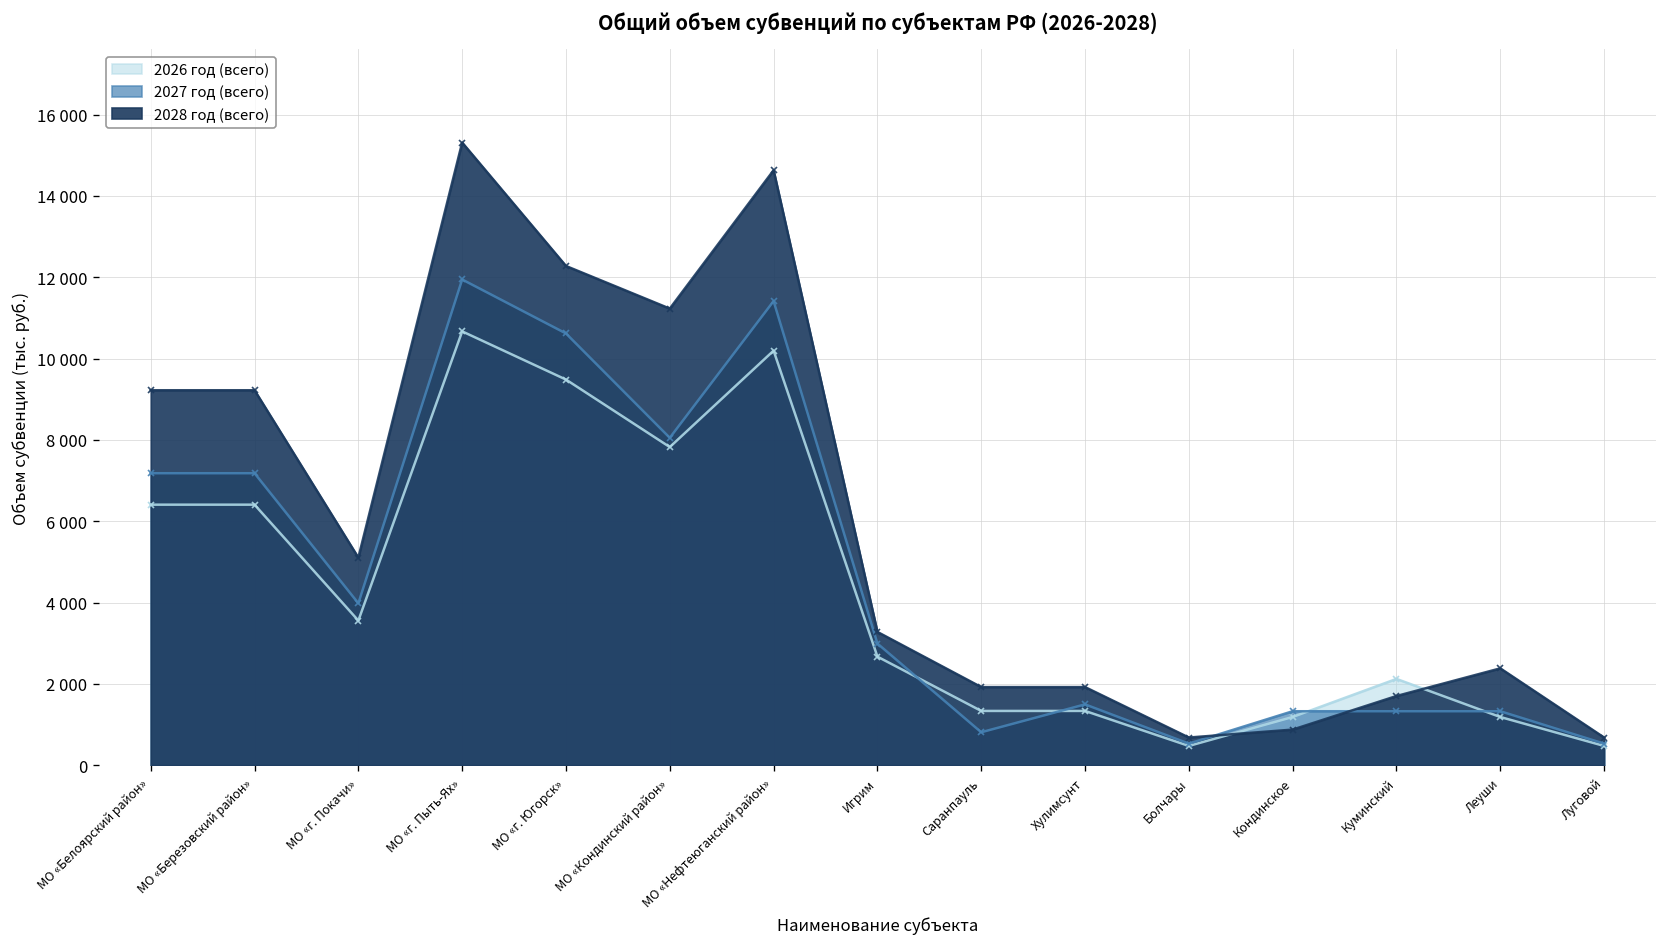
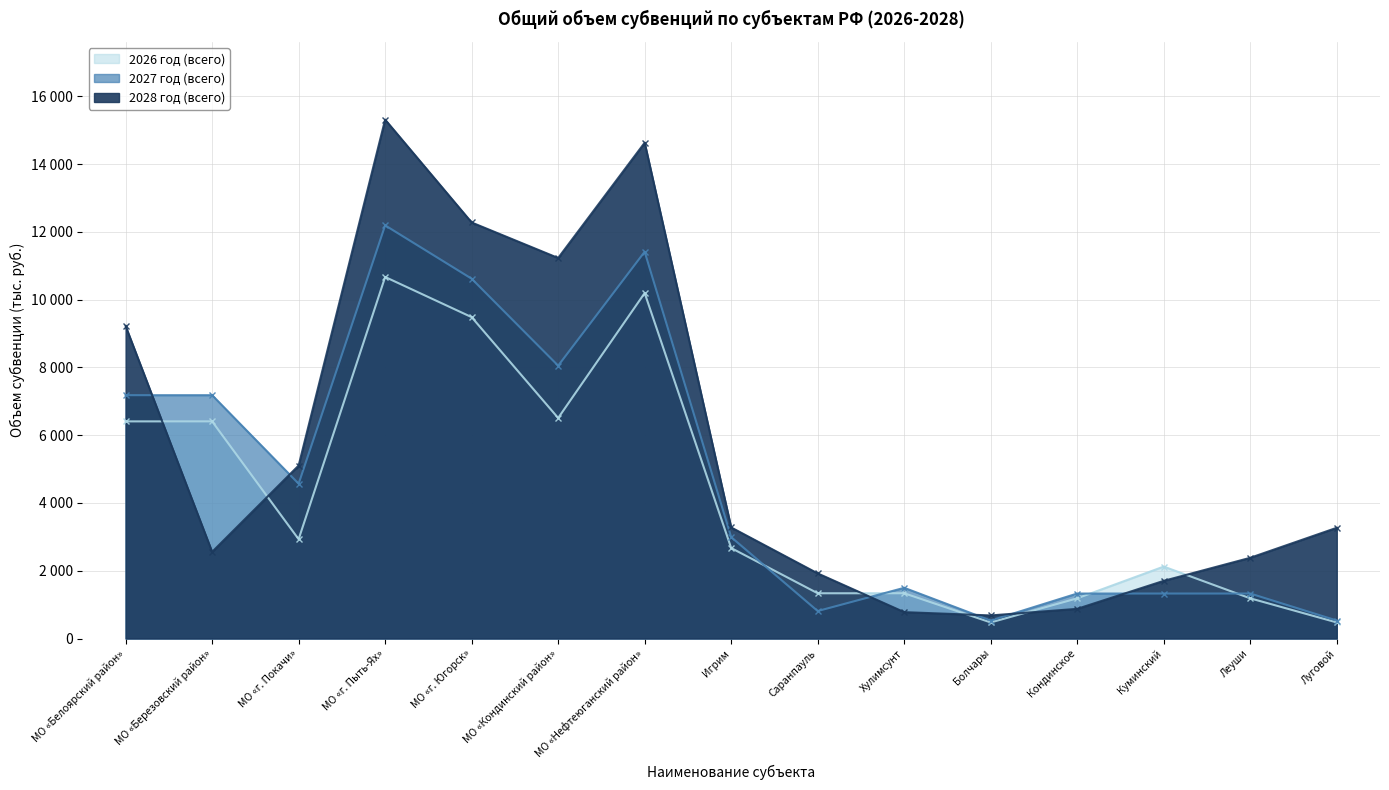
  {
    "2026 год (всего)": {
      "МО «Белоярский район»": 6400,
      "МО «Березовский район»": 6400,
-     "МО «г. Покачи»": 3600,
+     "МО «г. Покачи»": 2900,
      "МО «г. Пыть-Ях»": 10700,
      "МО «г. Югорск»": 9500,
-     "МО «Кондинский район»": 7800,
+     "МО «Кондинский район»": 6500,
      "МО «Нефтеюганский район»": 10200,
      "Игрим": 2700,
      "Саранпауль": 1300,
      "Хулимсунт": 1300,
      "Кондинское": 1200,
      "Куминский": 2100,
      "Леуши": 1200
    },
    "2027 год (всего)": {
      "МО «Белоярский район»": 7200,
      "МО «Березовский район»": 7200,
-     "МО «г. Покачи»": 4000,
-     "МО «г. Пыть-Ях»": 11900,
+     "МО «г. Покачи»": 4600,
+     "МО «г. Пыть-Ях»": 12200,
      "МО «г. Югорск»": 10600,
      "МО «Кондинский район»": 8100,
      "МО «Нефтеюганский район»": 11400,
      "Игрим": 3000,
      "Саранпауль": 800,
      "Хулимсунт": 1500,
      "Кондинское": 1300,
      "Куминский": 1300,
      "Леуши": 1300
    },
    "2028 год (всего)": {
      "МО «Белоярский район»": 9200,
-     "МО «Березовский район»": 9200,
+     "МО «Березовский район»": 2600,
      "МО «г. Покачи»": 5100,
      "МО «г. Пыть-Ях»": 15300,
      "МО «г. Югорск»": 12300,
      "МО «Кондинский район»": 11200,
      "МО «Нефтеюганский район»": 14600,
      "Игрим": 3300,
      "Саранпауль": 1900,
-     "Хулимсунт": 1900,
+     "Хулимсунт": 800,
      "Болчары": 700,
      "Кондинское": 900,
      "Куминский": 1700,
      "Леуши": 2400,
-     "Луговой": 700
+     "Луговой": 3300
    }
  }
